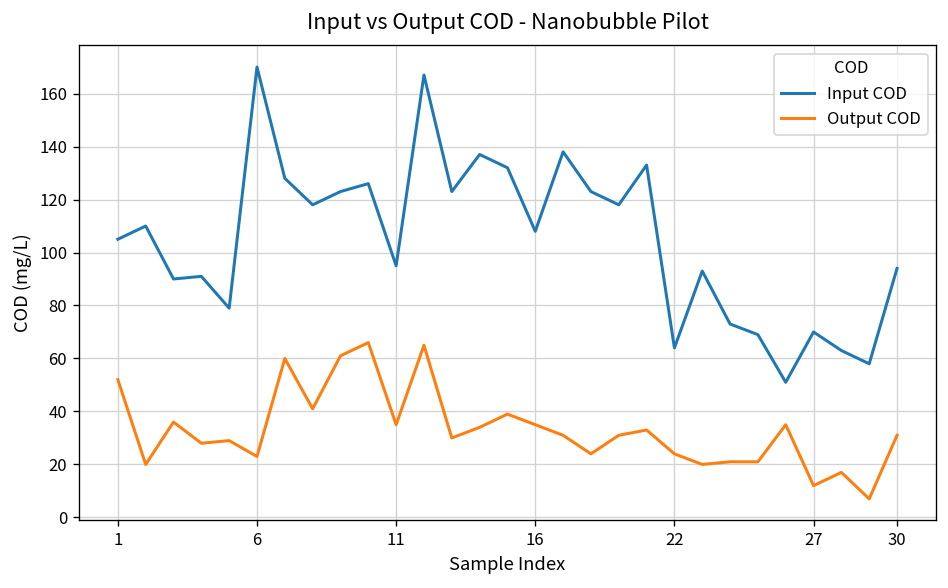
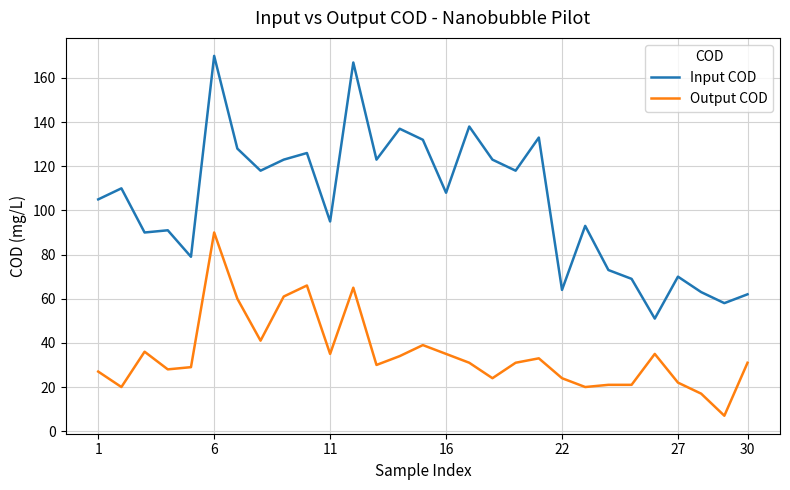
  {
    "Input COD": {
      "1": 105,
      "6": 170,
      "11": 95,
      "16": 108,
      "22": 64,
      "27": 70,
-     "30": 94
+     "30": 62
    },
    "Output COD": {
-     "1": 52,
-     "6": 23,
+     "1": 27,
+     "6": 90,
      "11": 35,
      "16": 35,
      "22": 24,
-     "27": 12,
+     "27": 22,
      "30": 31
    }
  }
